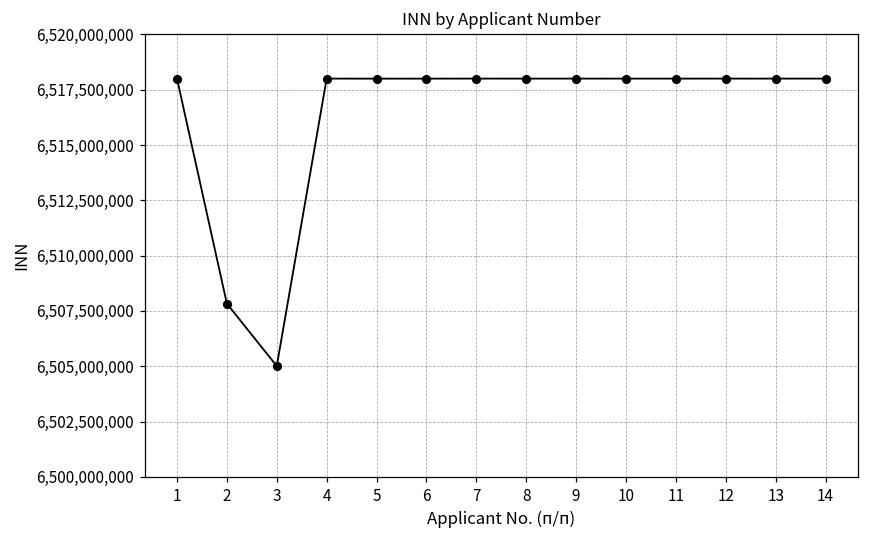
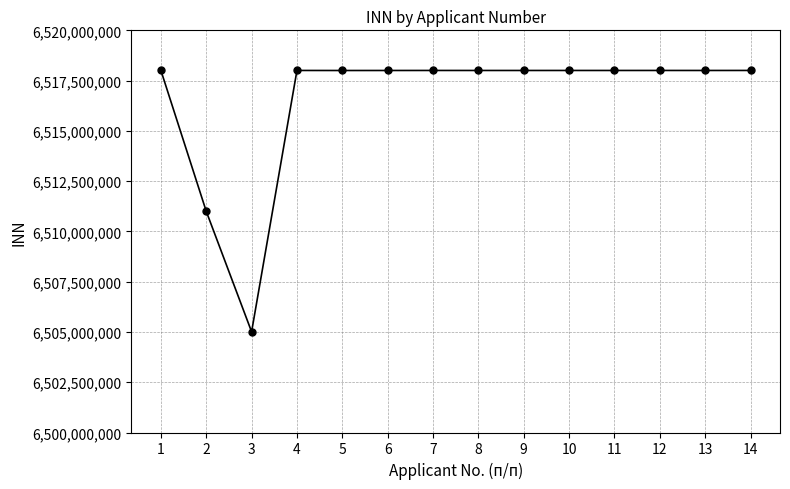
  {
    "1": "6,518,000,000",
-   "2": "6,507,800,000",
+   "2": "6,511,000,000",
    "3": "6,505,000,000",
    "4": "6,518,000,000",
    "5": "6,518,000,000",
    "6": "6,518,000,000",
    "7": "6,518,000,000",
    "8": "6,518,000,000",
    "9": "6,518,000,000",
    "10": "6,518,000,000",
    "11": "6,518,000,000",
    "12": "6,518,000,000",
    "13": "6,518,000,000",
    "14": "6,518,000,000"
  }
